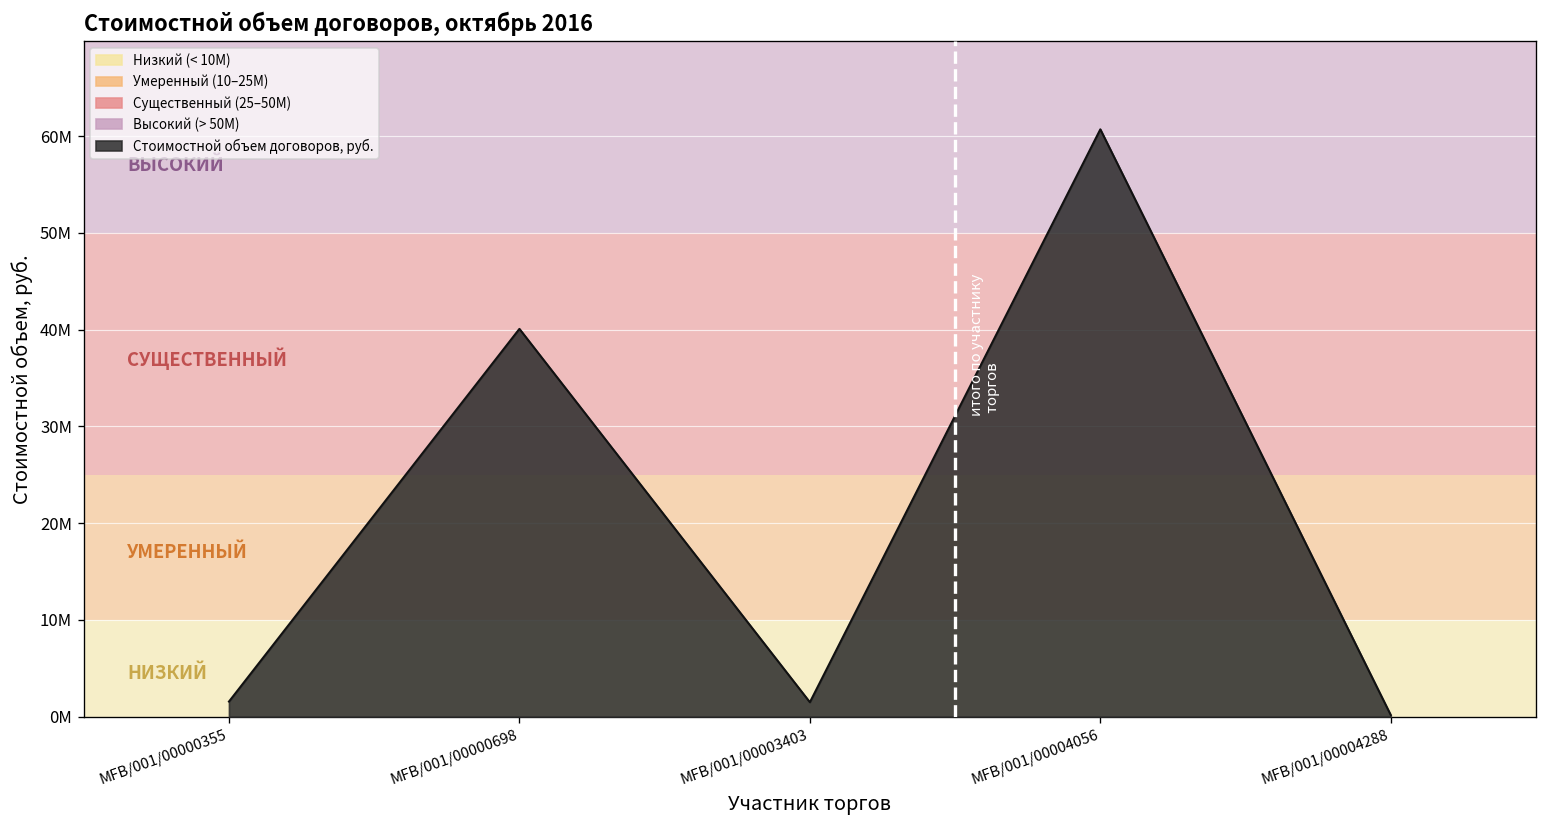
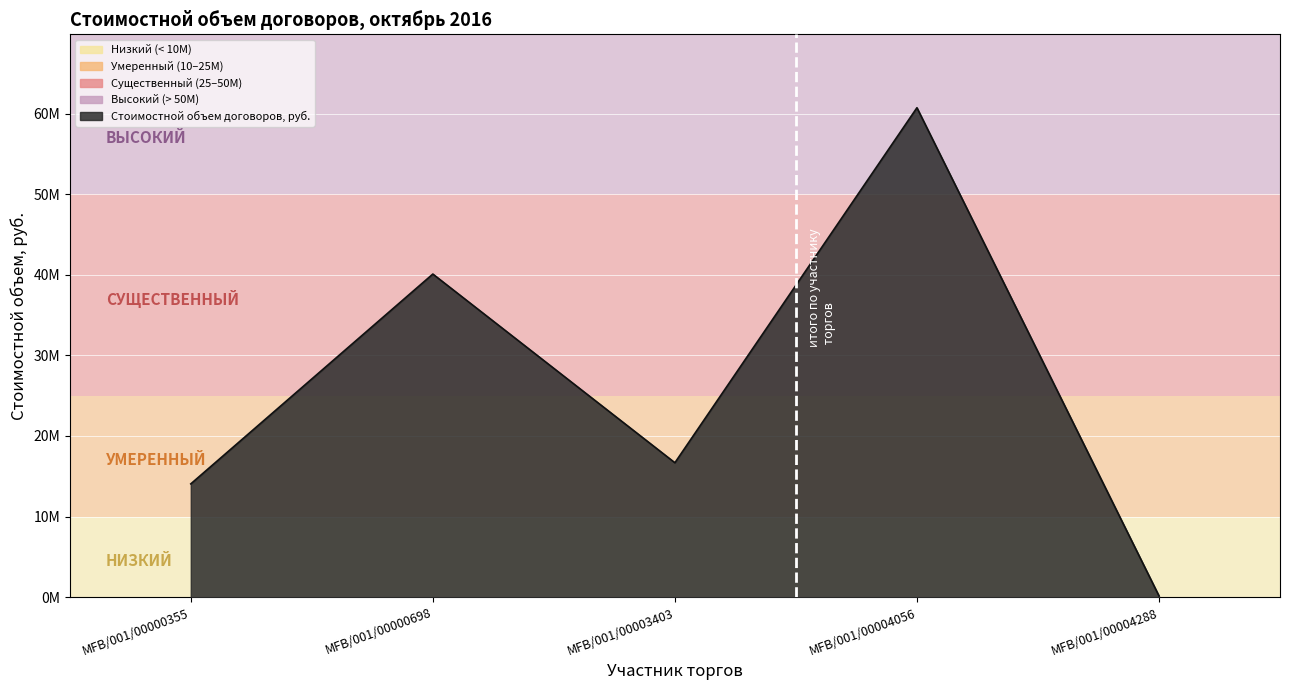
  {
-   "MFB/001/00000355": 2000000,
+   "MFB/001/00000355": 14000000,
    "MFB/001/00000698": 40000000,
-   "MFB/001/00003403": 1000000,
+   "MFB/001/00003403": 17000000,
    "MFB/001/00004056": 61000000,
    "MFB/001/00004288": 0
  }
